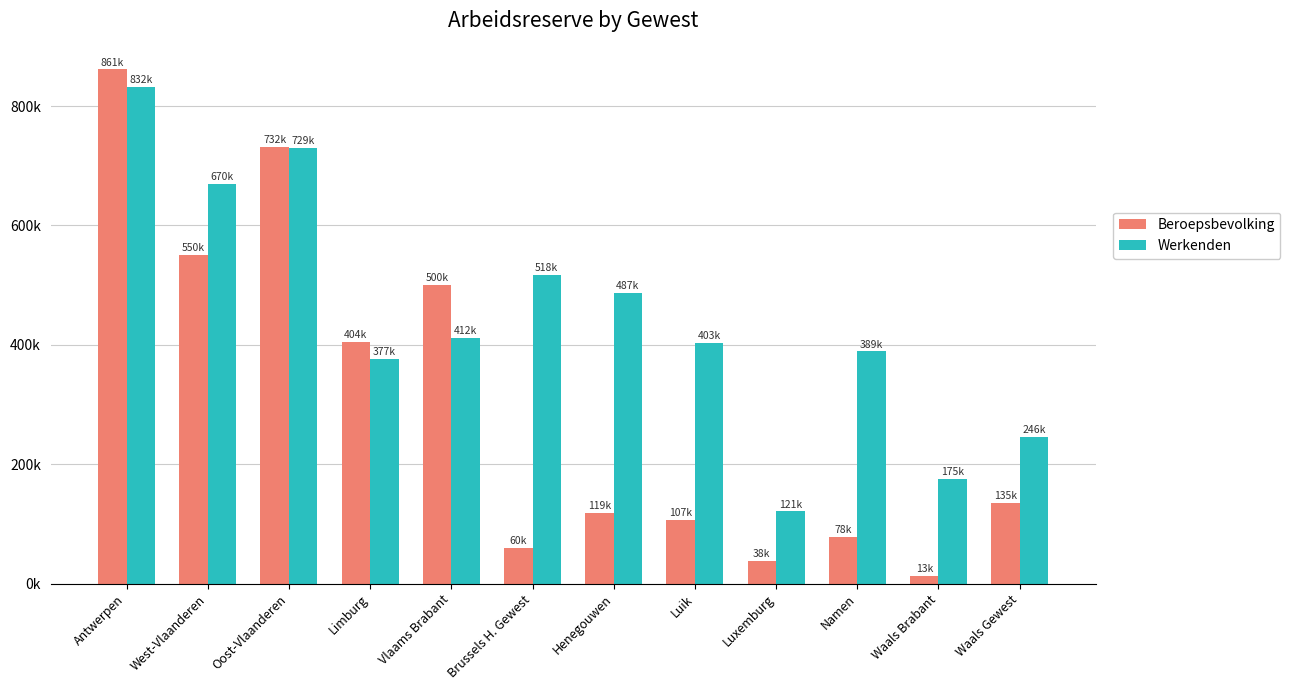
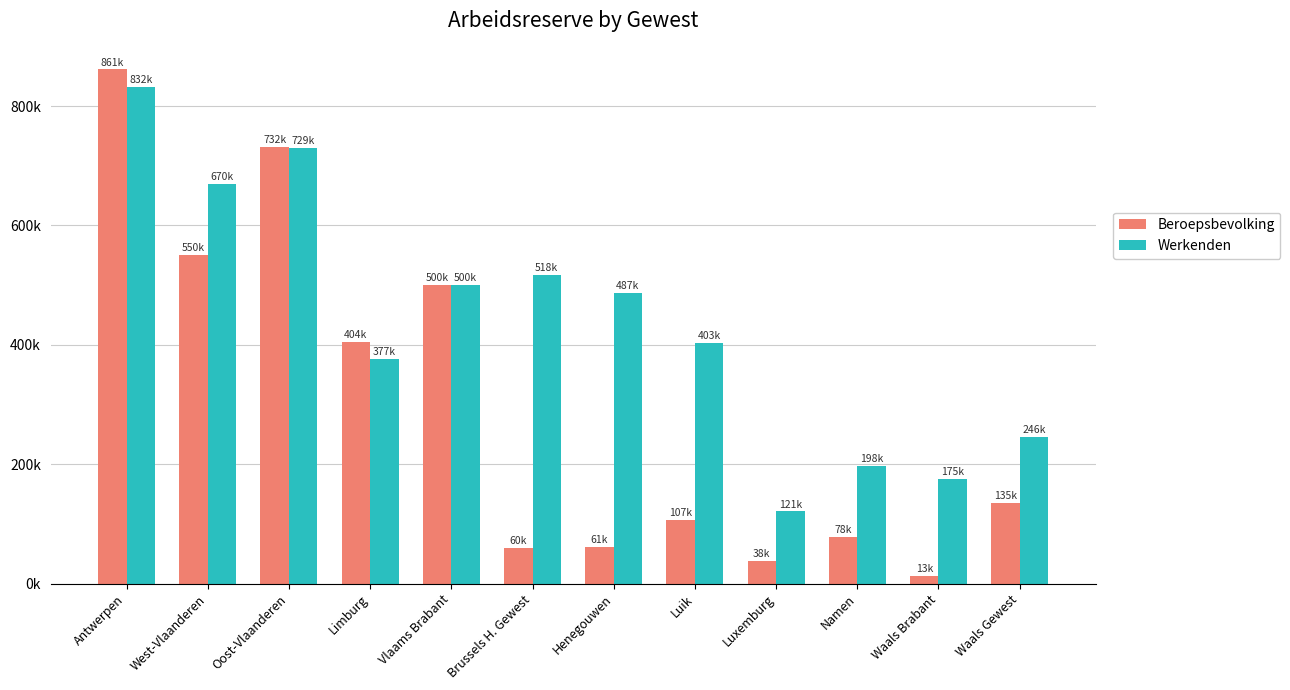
  {
    "Beroepsbevolking": {
      "Antwerpen": "861k",
      "West-Vlaanderen": "550k",
      "Oost-Vlaanderen": "732k",
      "Limburg": "404k",
      "Vlaams Brabant": "500k",
      "Brussels H. Gewest": "60k",
-     "Henegouwen": "119k",
+     "Henegouwen": "61k",
      "Luik": "107k",
      "Luxemburg": "38k",
      "Namen": "78k",
      "Waals Brabant": "13k",
      "Waals Gewest": "135k"
    },
    "Werkenden": {
      "Antwerpen": "832k",
      "West-Vlaanderen": "670k",
      "Oost-Vlaanderen": "729k",
      "Limburg": "377k",
-     "Vlaams Brabant": "412k",
+     "Vlaams Brabant": "500k",
      "Brussels H. Gewest": "518k",
      "Henegouwen": "487k",
      "Luik": "403k",
      "Luxemburg": "121k",
-     "Namen": "389k",
+     "Namen": "198k",
      "Waals Brabant": "175k",
      "Waals Gewest": "246k"
    }
  }
